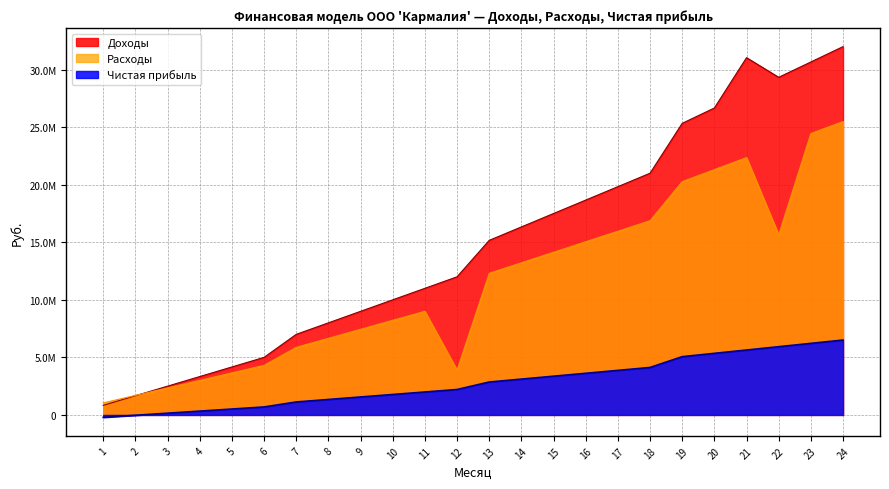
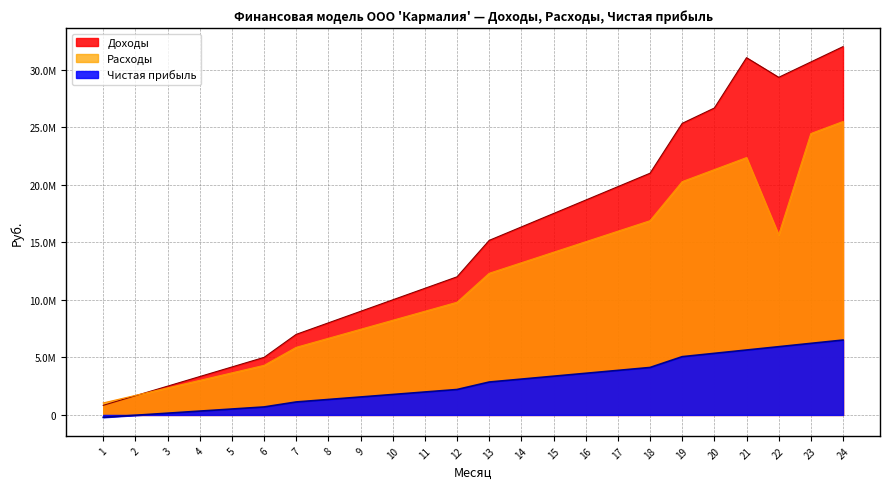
  {
    "Доходы": {
      "4": 3300000,
      "5": 4200000,
      "6": 5000000,
      "7": 7000000,
      "8": 8000000,
      "9": 9000000,
      "10": 10000000,
      "11": 11000000,
      "12": 12000000,
      "13": 15200000,
      "14": 16300000,
      "15": 17500000,
      "16": 18700000,
      "17": 19800000,
      "18": 21000000,
      "19": 25300000,
      "20": 26700000,
      "21": 31000000,
      "22": 29300000,
      "23": 30700000,
      "24": 32000000
    },
    "Расходы": {
      "4": 3000000,
      "5": 3700000,
      "6": 4300000,
      "7": 5900000,
      "8": 6700000,
      "9": 7400000,
      "10": 8200000,
      "11": 9000000,
-     "12": 3900000,
+     "12": 9800000,
      "13": 12300000,
      "14": 13200000,
      "15": 14100000,
      "16": 15000000,
      "17": 16000000,
      "18": 16900000,
      "19": 20300000,
      "20": 21300000,
      "21": 22400000,
      "22": 15600000,
      "23": 24400000,
      "24": 25500000
    }
  }
